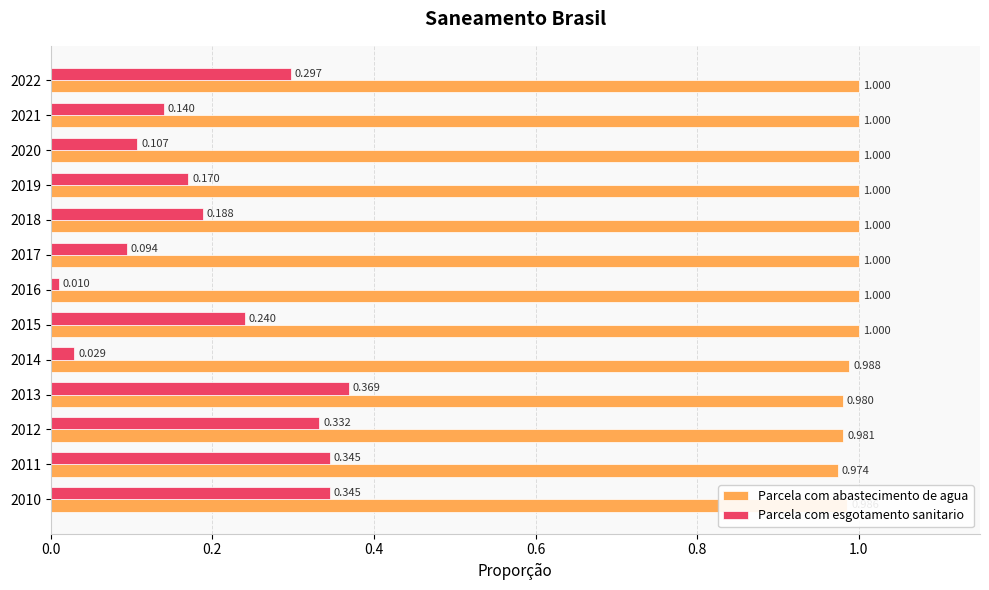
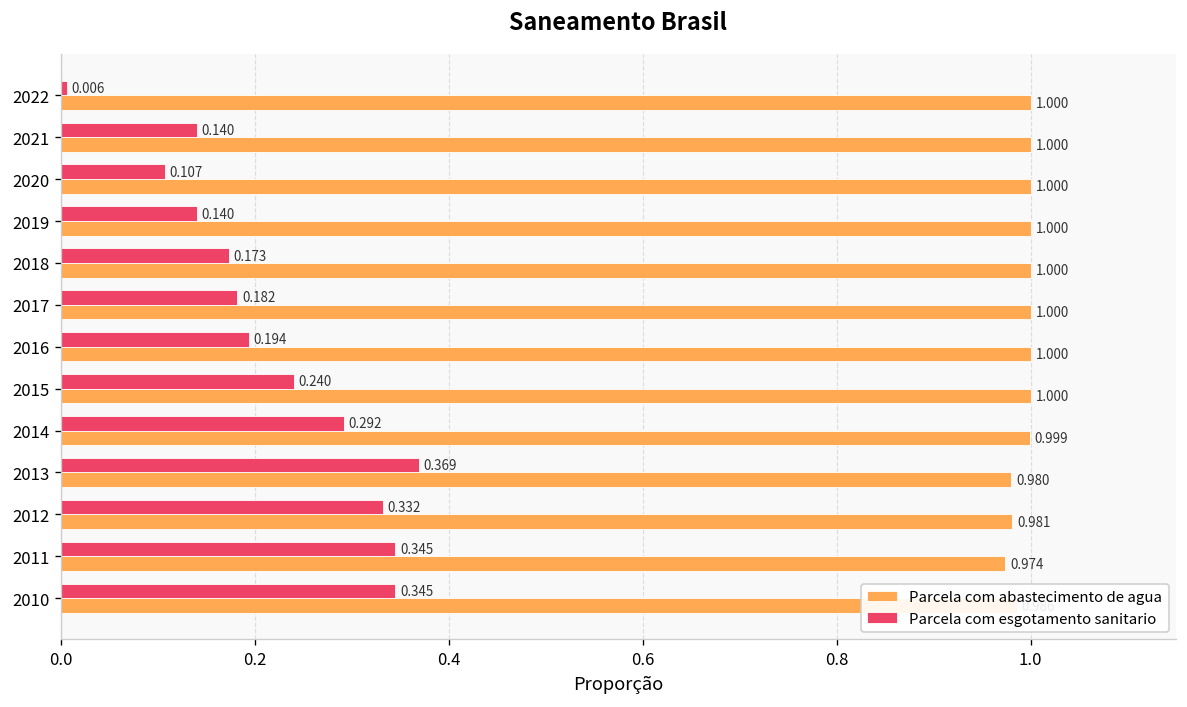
  {
    "Parcela com abastecimento de agua": {
      "2022": 1.000,
      "2021": 1.000,
      "2020": 1.000,
      "2019": 1.000,
      "2018": 1.000,
      "2017": 1.000,
      "2016": 1.000,
      "2015": 1.000,
-     "2014": 0.988,
+     "2014": 0.999,
      "2013": 0.980,
      "2012": 0.981,
      "2011": 0.974
    },
    "Parcela com esgotamento sanitario": {
-     "2022": 0.297,
+     "2022": 0.006,
      "2021": 0.140,
      "2020": 0.107,
-     "2019": 0.170,
-     "2018": 0.188,
-     "2017": 0.094,
-     "2016": 0.010,
+     "2019": 0.140,
+     "2018": 0.173,
+     "2017": 0.182,
+     "2016": 0.194,
      "2015": 0.240,
-     "2014": 0.029,
+     "2014": 0.292,
      "2013": 0.369,
      "2012": 0.332,
      "2011": 0.345,
      "2010": 0.345
    }
  }
